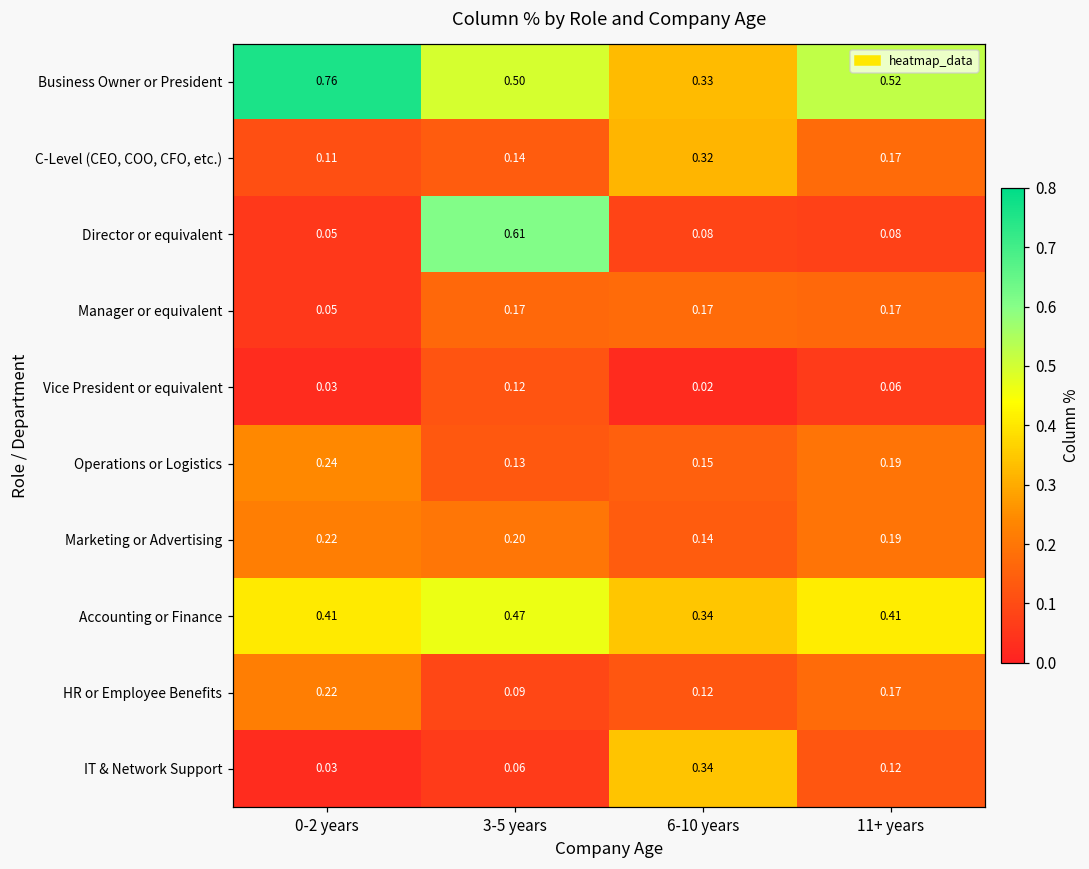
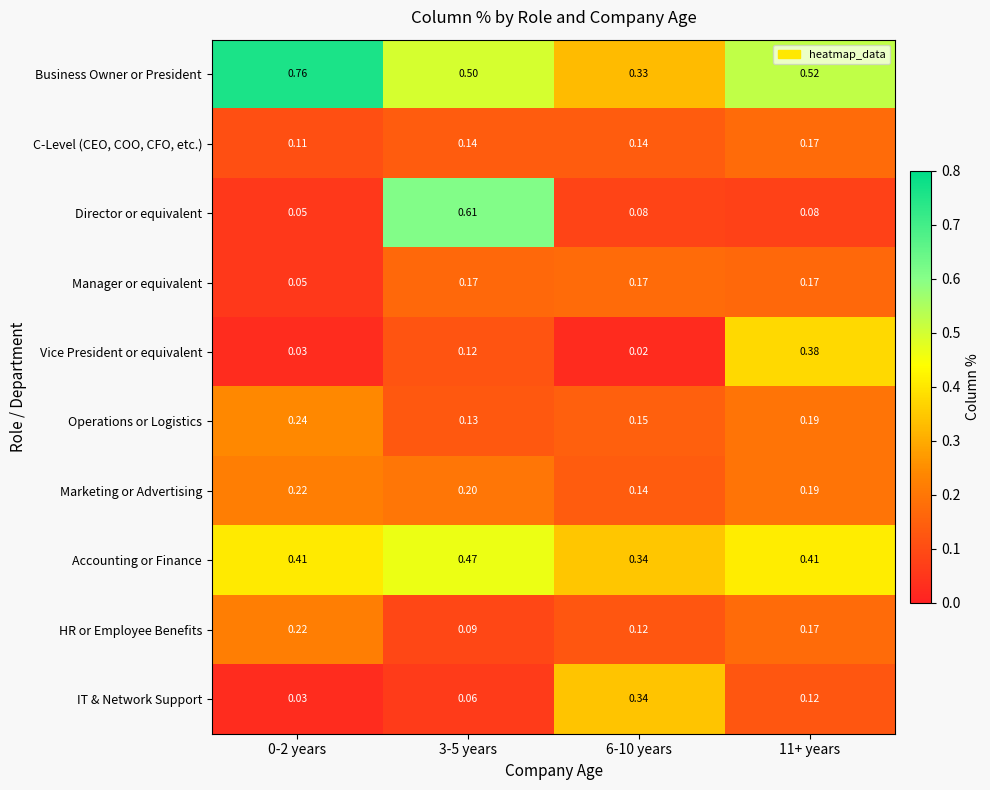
  {
    "Business Owner or President": {
      "0-2 years": 0.76,
      "3-5 years": 0.50,
      "6-10 years": 0.33,
      "11+ years": 0.52
    },
    "C-Level (CEO, COO, CFO, etc.)": {
      "0-2 years": 0.11,
      "3-5 years": 0.14,
-     "6-10 years": 0.32,
+     "6-10 years": 0.14,
      "11+ years": 0.17
    },
    "Director or equivalent": {
      "0-2 years": 0.05,
      "3-5 years": 0.61,
      "6-10 years": 0.08,
      "11+ years": 0.08
    },
    "Manager or equivalent": {
      "0-2 years": 0.05,
      "3-5 years": 0.17,
      "6-10 years": 0.17,
      "11+ years": 0.17
    },
    "Vice President or equivalent": {
      "0-2 years": 0.03,
      "3-5 years": 0.12,
      "6-10 years": 0.02,
-     "11+ years": 0.06
+     "11+ years": 0.38
    },
    "Operations or Logistics": {
      "0-2 years": 0.24,
      "3-5 years": 0.13,
      "6-10 years": 0.15,
      "11+ years": 0.19
    },
    "Marketing or Advertising": {
      "0-2 years": 0.22,
      "3-5 years": 0.20,
      "6-10 years": 0.14,
      "11+ years": 0.19
    },
    "Accounting or Finance": {
      "0-2 years": 0.41,
      "3-5 years": 0.47,
      "6-10 years": 0.34,
      "11+ years": 0.41
    },
    "HR or Employee Benefits": {
      "0-2 years": 0.22,
      "3-5 years": 0.09,
      "6-10 years": 0.12,
      "11+ years": 0.17
    },
    "IT & Network Support": {
      "0-2 years": 0.03,
      "3-5 years": 0.06,
      "6-10 years": 0.34,
      "11+ years": 0.12
    }
  }
